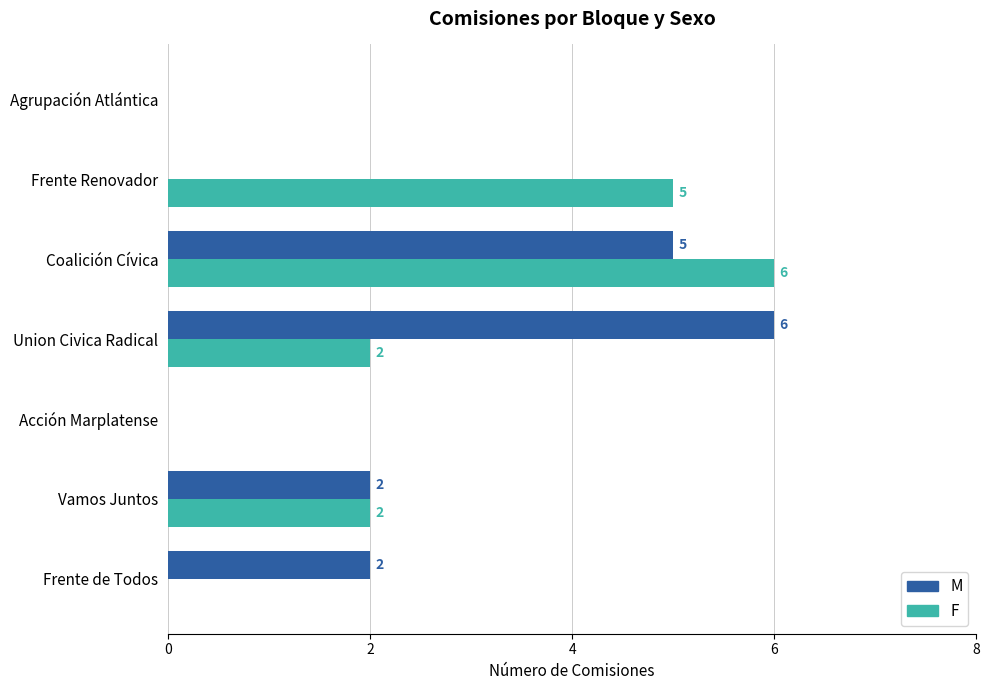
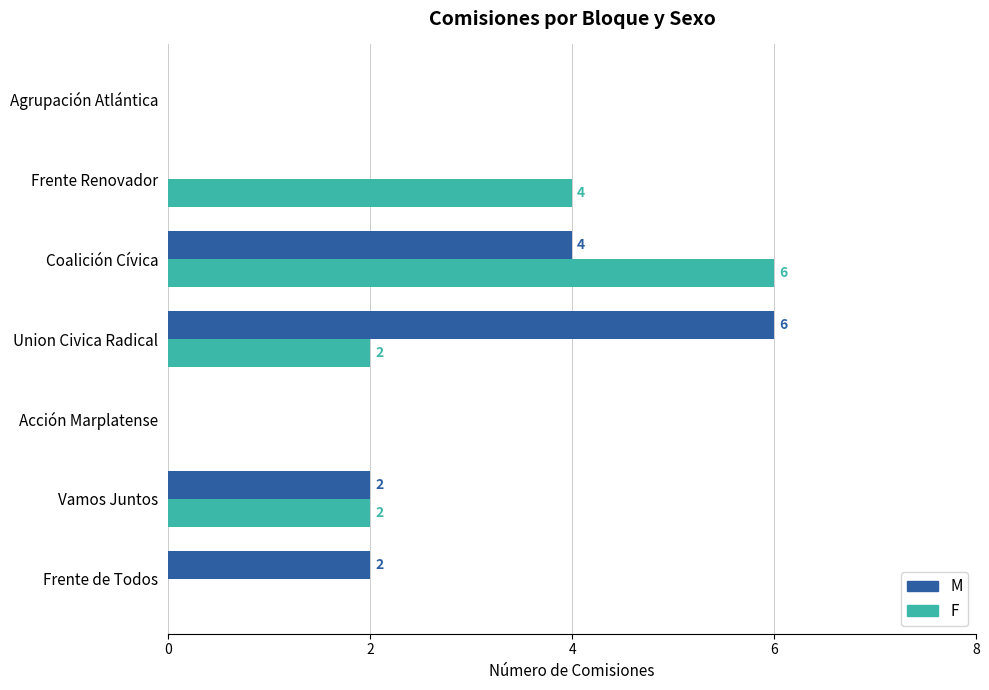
  {
    "M": {
-     "Coalición Cívica": 5,
+     "Coalición Cívica": 4,
      "Union Civica Radical": 6,
      "Vamos Juntos": 2,
      "Frente de Todos": 2
    },
    "F": {
-     "Frente Renovador": 5,
+     "Frente Renovador": 4,
      "Coalición Cívica": 6,
      "Union Civica Radical": 2,
      "Vamos Juntos": 2
    }
  }
